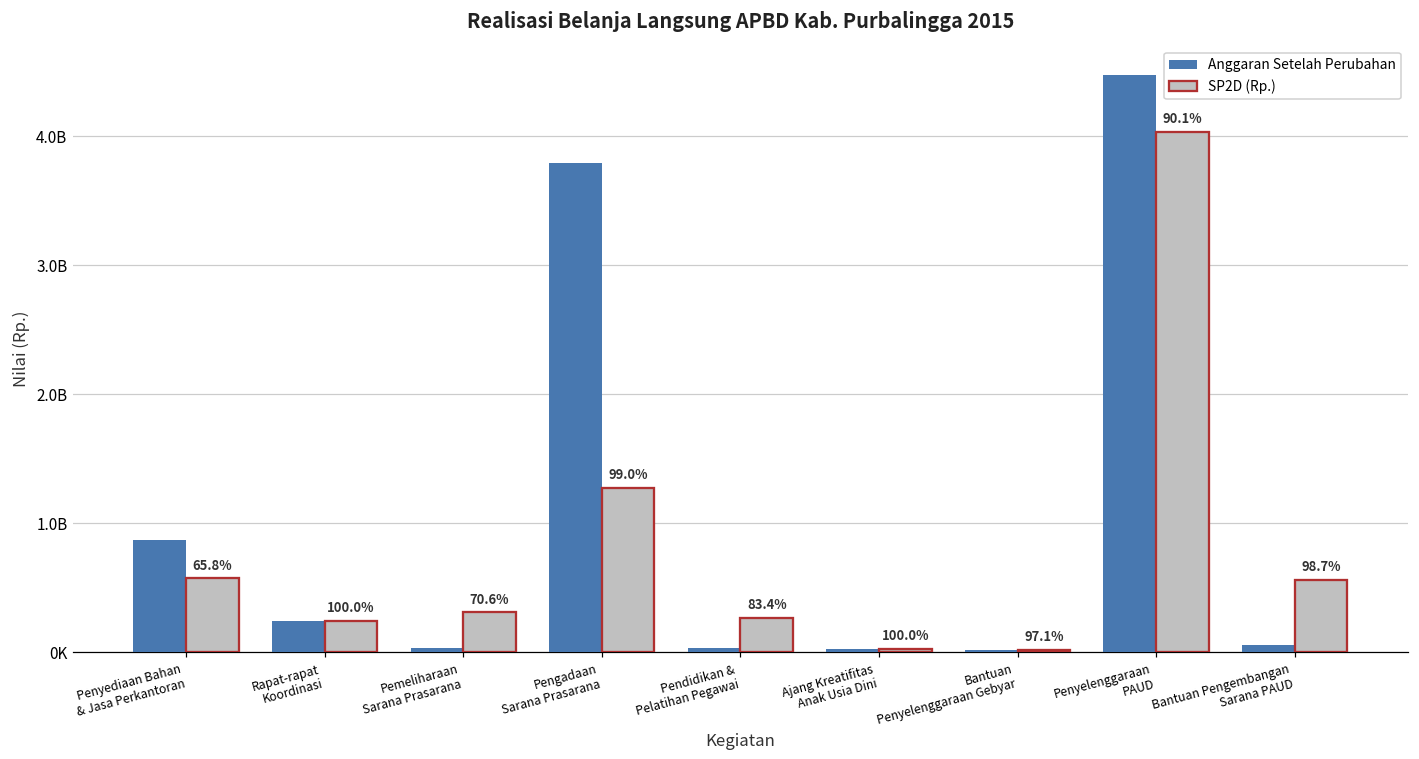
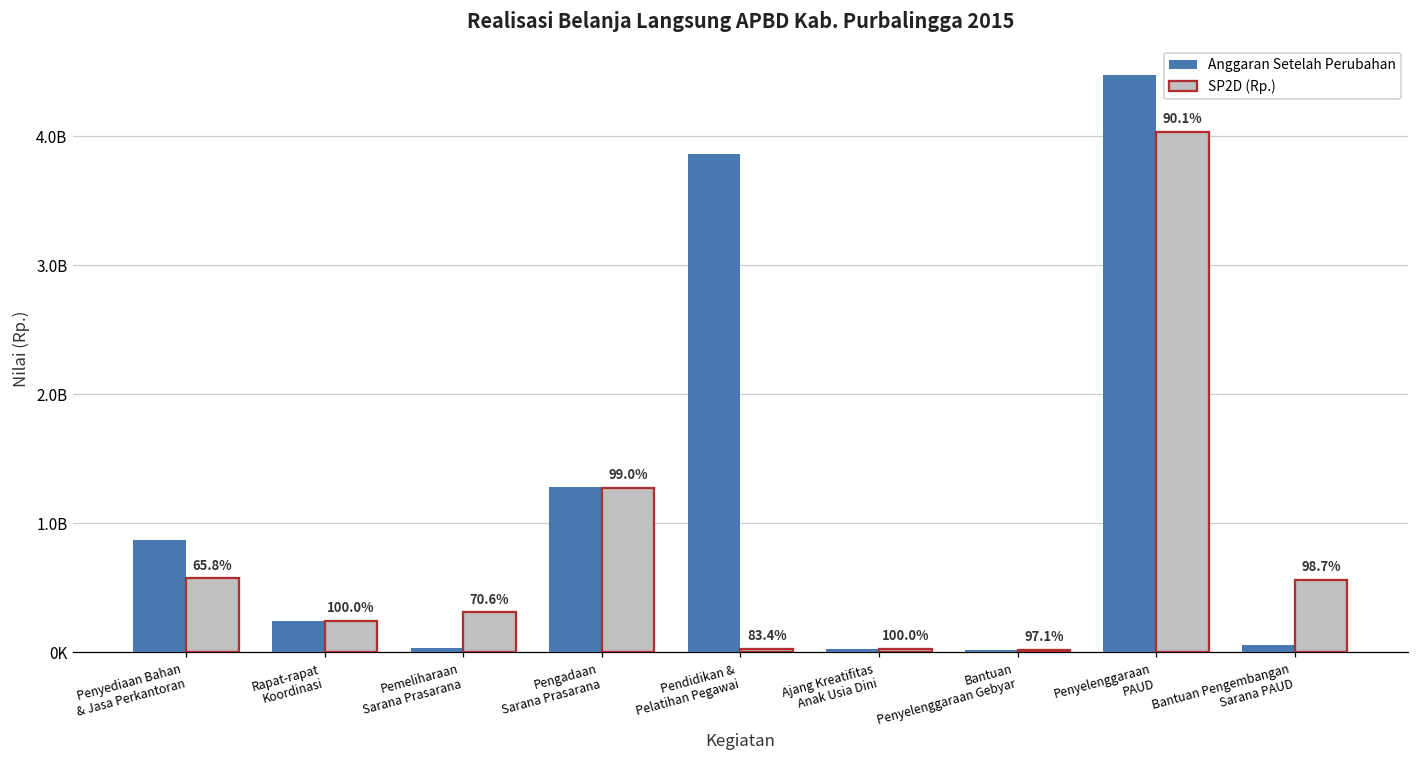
  {
    "Anggaran Setelah Perubahan": {
      "Penyediaan Bahan & Jasa Perkantoran": 870000000,
      "Rapat-rapat Koordinasi": 250000000,
      "Pemeliharaan Sarana Prasarana": 40000000,
-     "Pengadaan Sarana Prasarana": 3790000000,
-     "Pendidikan & Pelatihan Pegawai": 40000000,
+     "Pengadaan Sarana Prasarana": 1290000000,
+     "Pendidikan & Pelatihan Pegawai": 3870000000,
      "Ajang Kreatifitas Anak Usia Dini": 30000000,
      "Penyelenggaraan PAUD": 4480000000,
      "Bantuan Pengembangan Sarana PAUD": 60000000
    },
    "SP2D (Rp.)": {
-     "Pendidikan & Pelatihan Pegawai": 270000000
+     "Pendidikan & Pelatihan Pegawai": 30000000
    }
  }
